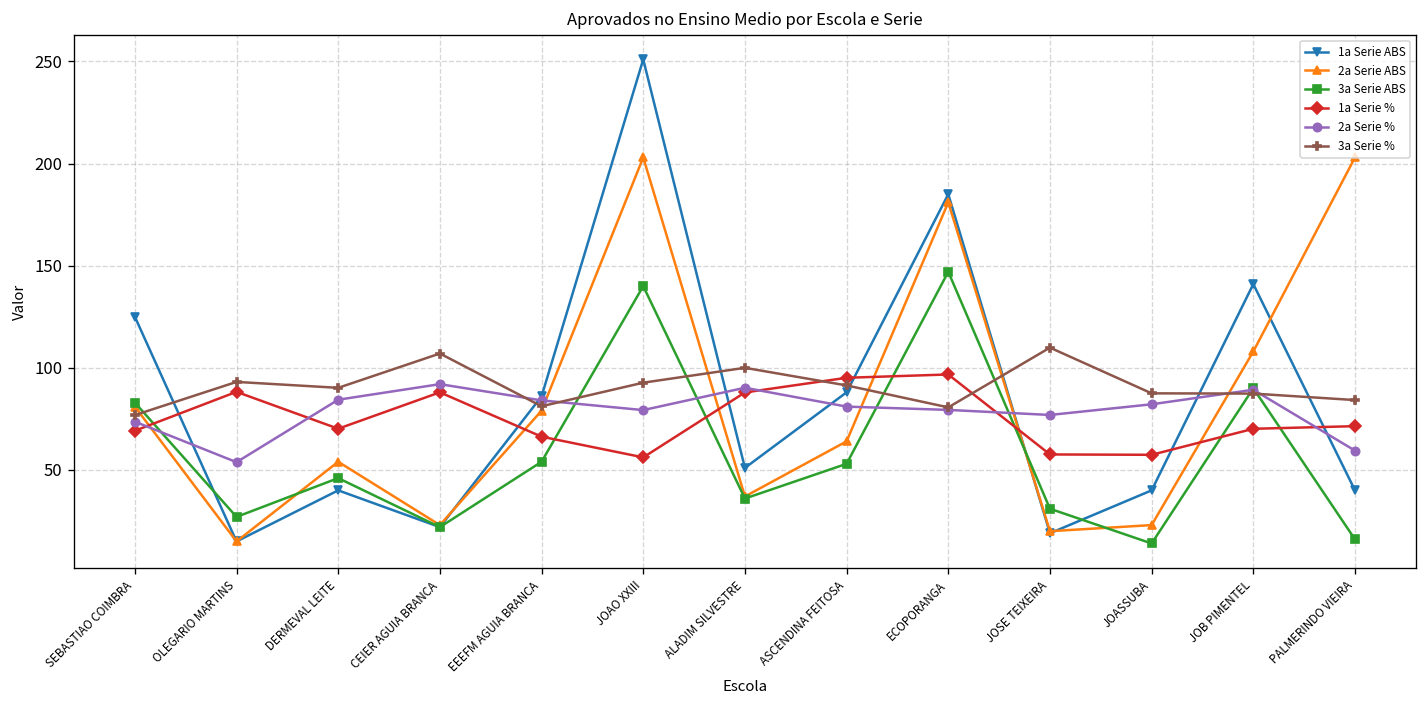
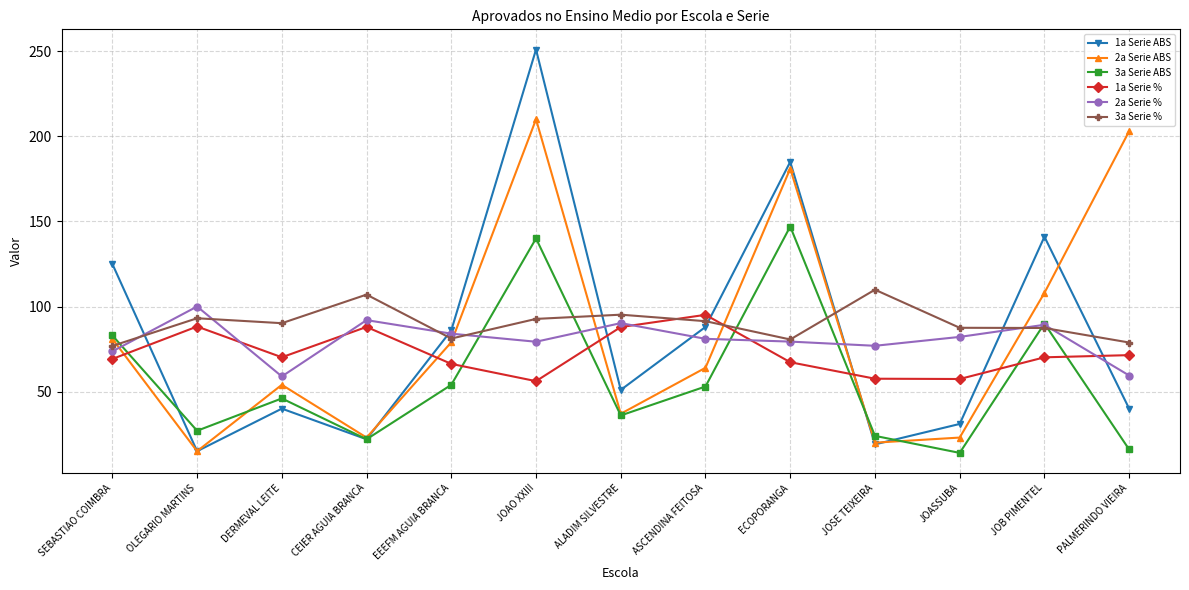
  {
    "1a Serie ABS": {
      "SEBASTIAO COIMBRA": 125,
      "DERMEVAL LEITE": 40,
      "EEEFM AGUIA BRANCA": 86,
      "JOAO XXIII": 251,
      "ALADIM SILVESTRE": 51,
      "ASCENDINA FEITOSA": 88,
      "ECOPORANGA": 185,
-     "JOASSUBA": 40,
+     "JOASSUBA": 31,
      "JOB PIMENTEL": 141,
      "PALMERINDO VIEIRA": 40
    },
    "2a Serie ABS": {
      "SEBASTIAO COIMBRA": 81,
      "DERMEVAL LEITE": 54,
      "EEEFM AGUIA BRANCA": 79,
-     "JOAO XXIII": 203,
+     "JOAO XXIII": 210,
      "ASCENDINA FEITOSA": 64,
      "ECOPORANGA": 181,
      "JOASSUBA": 23,
      "JOB PIMENTEL": 108,
      "PALMERINDO VIEIRA": 203
    },
    "3a Serie ABS": {
      "SEBASTIAO COIMBRA": 83,
      "OLEGARIO MARTINS": 27,
      "DERMEVAL LEITE": 46,
      "EEEFM AGUIA BRANCA": 54,
      "JOAO XXIII": 140,
      "ASCENDINA FEITOSA": 53,
      "ECOPORANGA": 147,
-     "JOSE TEIXEIRA": 31,
+     "JOSE TEIXEIRA": 24,
      "JOASSUBA": 14,
      "PALMERINDO VIEIRA": 16
    },
    "1a Serie %": {
      "SEBASTIAO COIMBRA": 69,
      "OLEGARIO MARTINS": 88,
      "DERMEVAL LEITE": 70,
      "CEIER AGUIA BRANCA": 88,
      "EEEFM AGUIA BRANCA": 66,
      "JOAO XXIII": 56,
      "ALADIM SILVESTRE": 88,
      "ASCENDINA FEITOSA": 95,
-     "ECOPORANGA": 97,
+     "ECOPORANGA": 67,
      "JOSE TEIXEIRA": 58,
      "JOASSUBA": 57,
      "JOB PIMENTEL": 70,
      "PALMERINDO VIEIRA": 71
    },
    "2a Serie %": {
      "SEBASTIAO COIMBRA": 74,
-     "OLEGARIO MARTINS": 54,
-     "DERMEVAL LEITE": 84,
+     "OLEGARIO MARTINS": 100,
+     "DERMEVAL LEITE": 59,
      "CEIER AGUIA BRANCA": 92,
      "EEEFM AGUIA BRANCA": 84,
      "JOAO XXIII": 79,
      "ALADIM SILVESTRE": 90,
      "ASCENDINA FEITOSA": 81,
      "JOSE TEIXEIRA": 77,
      "JOASSUBA": 82,
      "PALMERINDO VIEIRA": 59
    },
    "3a Serie %": {
      "SEBASTIAO COIMBRA": 77,
      "OLEGARIO MARTINS": 93,
      "DERMEVAL LEITE": 90,
      "CEIER AGUIA BRANCA": 107,
      "EEEFM AGUIA BRANCA": 81,
      "JOAO XXIII": 93,
-     "ALADIM SILVESTRE": 100,
+     "ALADIM SILVESTRE": 95,
      "ASCENDINA FEITOSA": 91,
      "JOSE TEIXEIRA": 110,
      "JOASSUBA": 88,
      "JOB PIMENTEL": 87,
-     "PALMERINDO VIEIRA": 84
+     "PALMERINDO VIEIRA": 79
    }
  }
